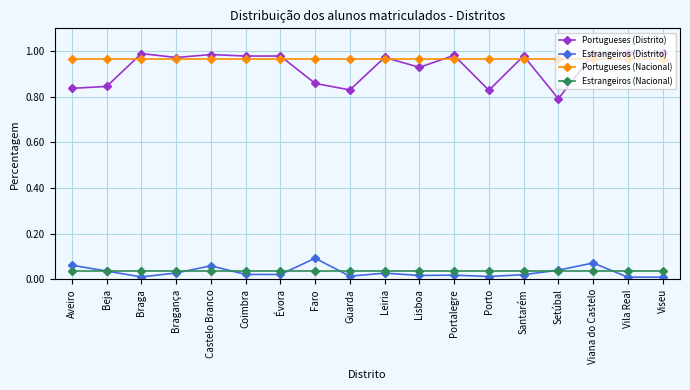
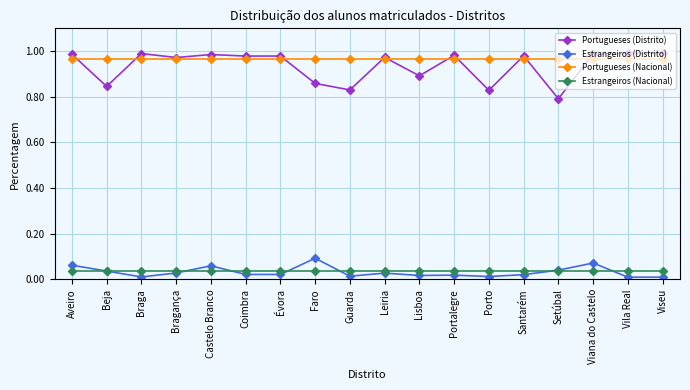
  {
    "Portugueses (Distrito)": {
-     "Aveiro": 0.84,
+     "Aveiro": 0.99,
      "Beja": 0.85,
      "Braga": 0.99,
      "Castelo Branco": 0.99,
      "Coimbra": 0.98,
      "Évora": 0.98,
      "Faro": 0.86,
      "Guarda": 0.83,
-     "Lisboa": 0.93,
+     "Lisboa": 0.89,
      "Portalegre": 0.98,
      "Porto": 0.83,
      "Santarém": 0.98,
      "Setúbal": 0.79
    },
    "Estrangeiros (Distrito)": {
      "Aveiro": 0.06,
      "Braga": 0.01,
      "Castelo Branco": 0.06,
      "Coimbra": 0.02,
      "Évora": 0.02,
      "Faro": 0.09,
      "Guarda": 0.01,
      "Lisboa": 0.02,
      "Portalegre": 0.02,
      "Porto": 0.01,
      "Santarém": 0.02,
      "Viana do Castelo": 0.07,
      "Vila Real": 0.01,
      "Viseu": 0.01
    },
    "Portugueses (Nacional)": {
      "Aveiro": 0.96,
      "Beja": 0.96,
      "Braga": 0.96,
      "Castelo Branco": 0.96,
      "Coimbra": 0.96,
      "Évora": 0.96,
      "Faro": 0.96,
      "Guarda": 0.96,
      "Lisboa": 0.96,
      "Portalegre": 0.96,
      "Porto": 0.96,
      "Santarém": 0.96
    },
    "Estrangeiros (Nacional)": {
      "Aveiro": 0.04,
      "Braga": 0.04,
      "Castelo Branco": 0.04,
      "Coimbra": 0.04,
      "Évora": 0.04,
      "Faro": 0.04,
      "Guarda": 0.04,
      "Lisboa": 0.04,
      "Portalegre": 0.04,
      "Porto": 0.04,
      "Santarém": 0.04,
      "Viana do Castelo": 0.04,
      "Vila Real": 0.04,
      "Viseu": 0.04
    }
  }
